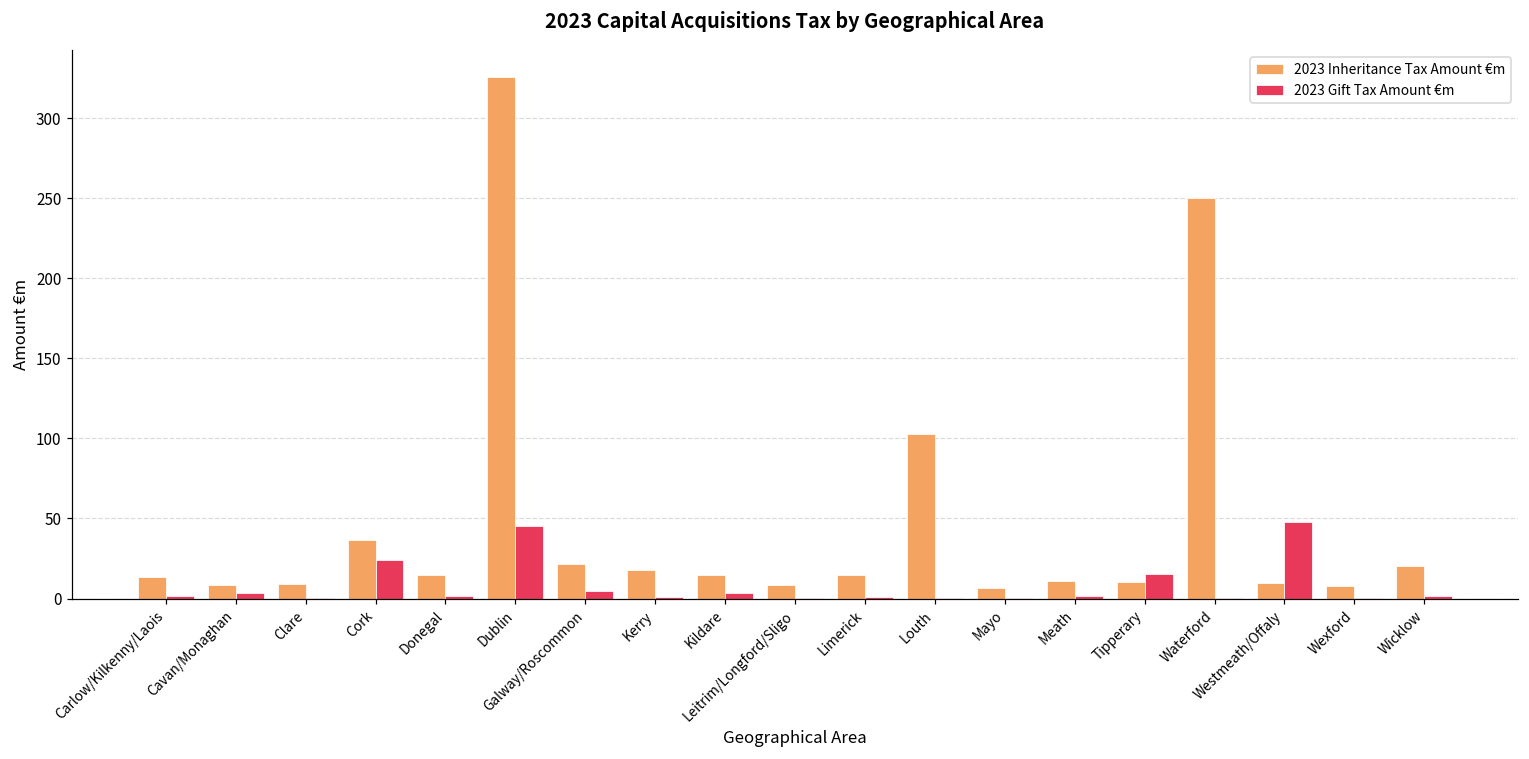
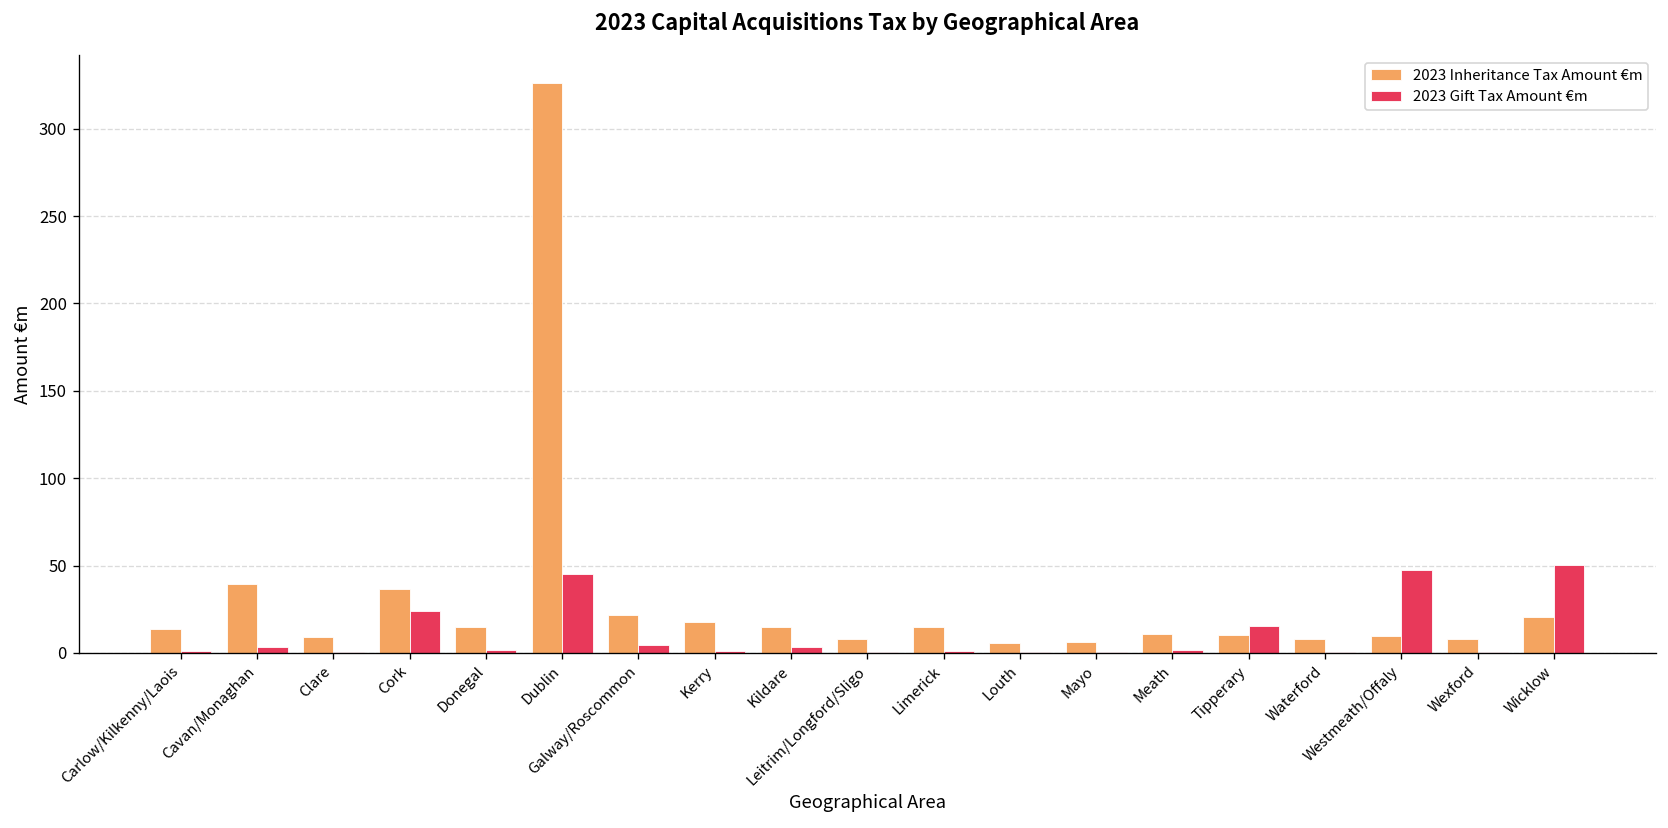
  {
    "2023 Inheritance Tax Amount €m": {
      "Carlow/Kilkenny/Laois": 14,
-     "Cavan/Monaghan": 8,
+     "Cavan/Monaghan": 40,
      "Clare": 9,
      "Cork": 37,
      "Donegal": 15,
      "Dublin": 326,
      "Galway/Roscommon": 22,
      "Kerry": 18,
      "Kildare": 15,
      "Leitrim/Longford/Sligo": 8,
      "Limerick": 15,
-     "Louth": 103,
+     "Louth": 6,
      "Mayo": 7,
      "Meath": 11,
      "Tipperary": 10,
-     "Waterford": 250,
+     "Waterford": 8,
      "Westmeath/Offaly": 10,
      "Wexford": 8,
      "Wicklow": 20
    },
    "2023 Gift Tax Amount €m": {
      "Cavan/Monaghan": 4,
      "Cork": 24,
      "Dublin": 45,
      "Galway/Roscommon": 5,
      "Kildare": 3,
      "Tipperary": 16,
      "Westmeath/Offaly": 48,
-     "Wicklow": 2
+     "Wicklow": 50
    }
  }
